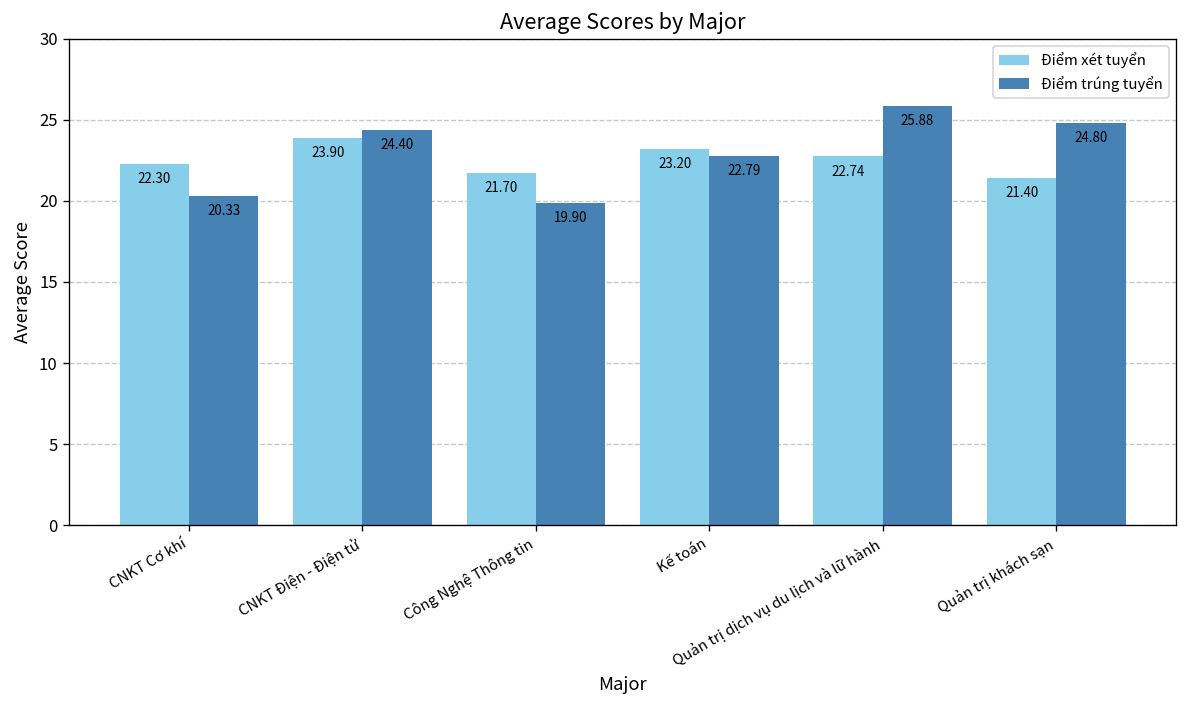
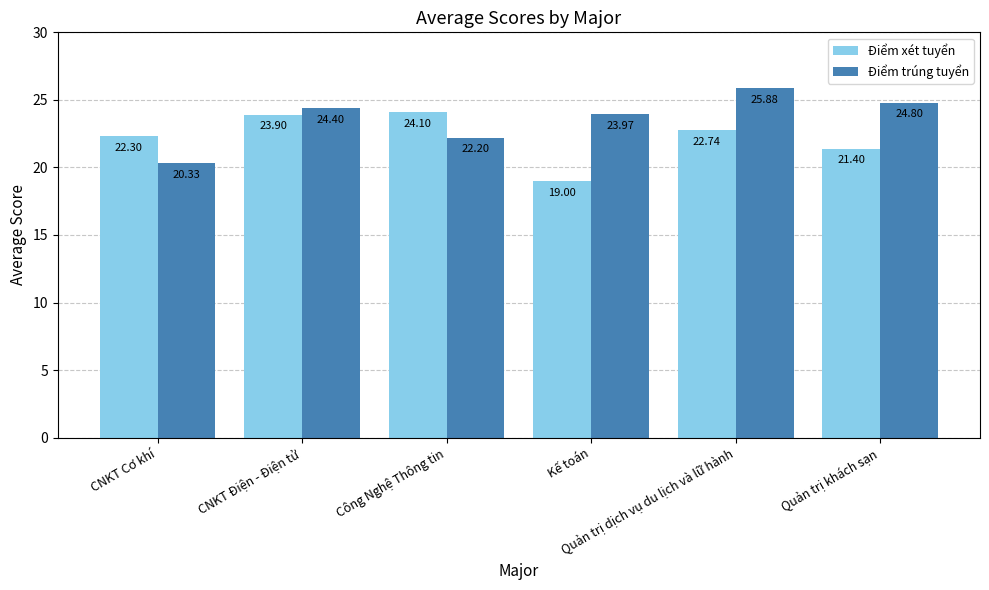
  {
    "Điểm xét tuyển": {
      "CNKT Cơ khí": 22.30,
      "CNKT Điện - Điện tử": 23.90,
-     "Công Nghệ Thông tin": 21.70,
-     "Kế toán": 23.20,
+     "Công Nghệ Thông tin": 24.10,
+     "Kế toán": 19.00,
      "Quản trị dịch vụ du lịch và lữ hành": 22.74,
      "Quản trị khách sạn": 21.40
    },
    "Điểm trúng tuyển": {
      "CNKT Cơ khí": 20.33,
      "CNKT Điện - Điện tử": 24.40,
-     "Công Nghệ Thông tin": 19.90,
-     "Kế toán": 22.79,
+     "Công Nghệ Thông tin": 22.20,
+     "Kế toán": 23.97,
      "Quản trị dịch vụ du lịch và lữ hành": 25.88,
      "Quản trị khách sạn": 24.80
    }
  }
